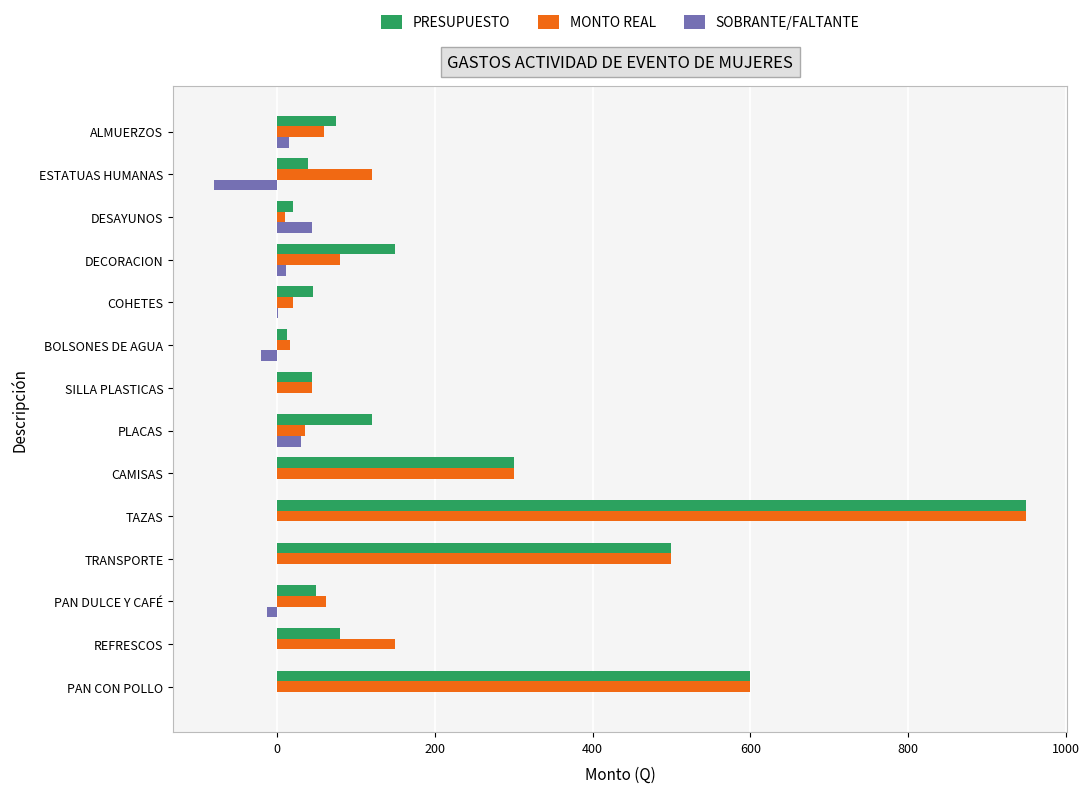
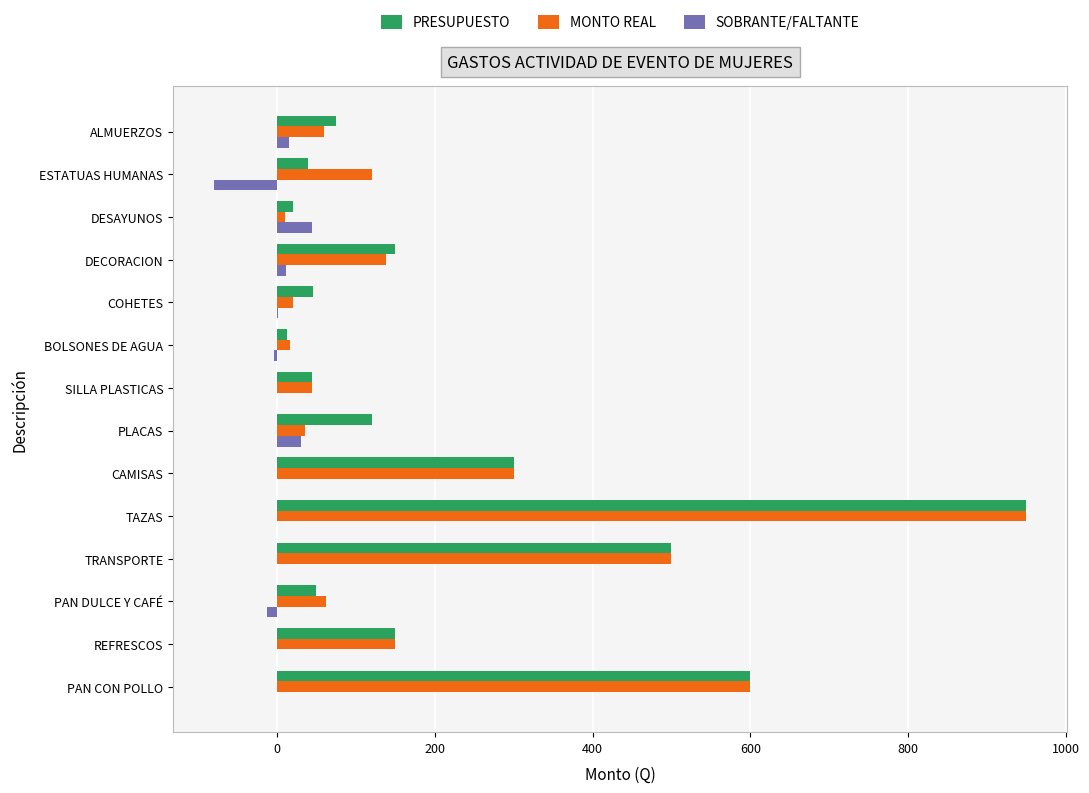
  {
    "PRESUPUESTO": {
      "ALMUERZOS": 80,
      "ESTATUAS HUMANAS": 40,
      "DESAYUNOS": 20,
      "DECORACION": 150,
      "COHETES": 50,
      "BOLSONES DE AGUA": 10,
      "SILLA PLASTICAS": 50,
      "PLACAS": 120,
      "CAMISAS": 300,
      "TAZAS": 950,
      "TRANSPORTE": 500,
      "PAN DULCE Y CAFÉ": 50,
-     "REFRESCOS": 80,
+     "REFRESCOS": 150,
      "PAN CON POLLO": 600
    },
    "MONTO REAL": {
      "ALMUERZOS": 60,
      "ESTATUAS HUMANAS": 120,
      "DESAYUNOS": 10,
-     "DECORACION": 80,
+     "DECORACION": 140,
      "COHETES": 20,
      "BOLSONES DE AGUA": 20,
      "SILLA PLASTICAS": 50,
      "PLACAS": 40,
      "CAMISAS": 300,
      "TAZAS": 950,
      "TRANSPORTE": 500,
      "PAN DULCE Y CAFÉ": 60,
      "REFRESCOS": 150,
      "PAN CON POLLO": 600
    },
    "SOBRANTE/FALTANTE": {
      "ALMUERZOS": 20,
      "ESTATUAS HUMANAS": -80,
      "DESAYUNOS": 50,
      "DECORACION": 10,
-     "BOLSONES DE AGUA": -20,
+     "BOLSONES DE AGUA": 0,
      "SILLA PLASTICAS": 0,
      "PLACAS": 30,
      "CAMISAS": 0,
      "TAZAS": 0,
      "TRANSPORTE": 0,
      "PAN DULCE Y CAFÉ": -10,
      "REFRESCOS": 0,
      "PAN CON POLLO": 0
    }
  }
